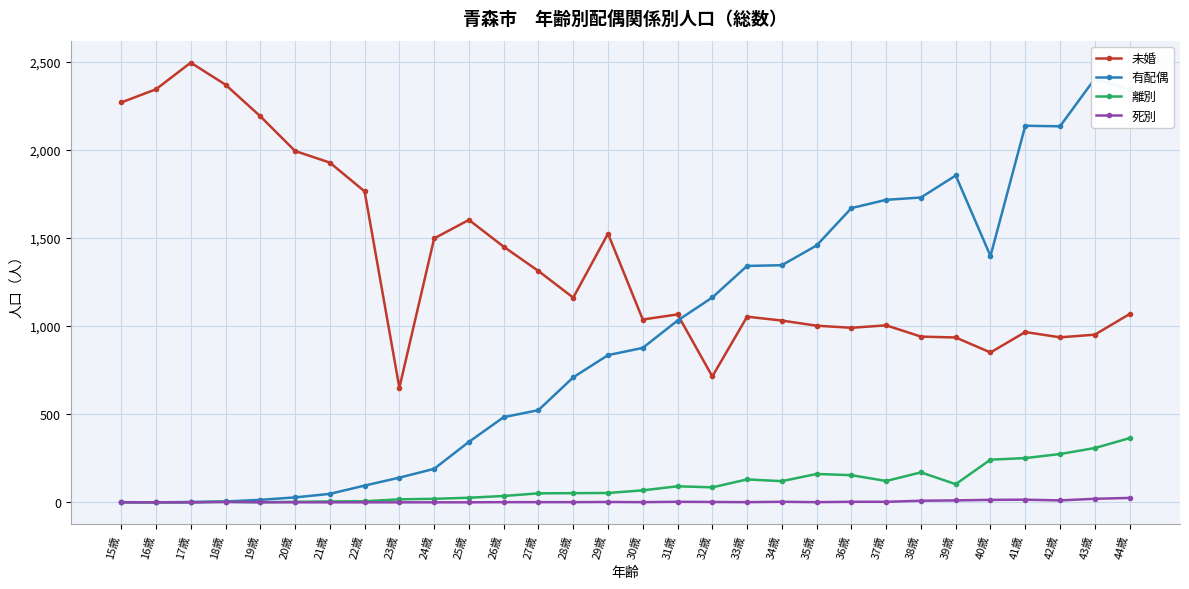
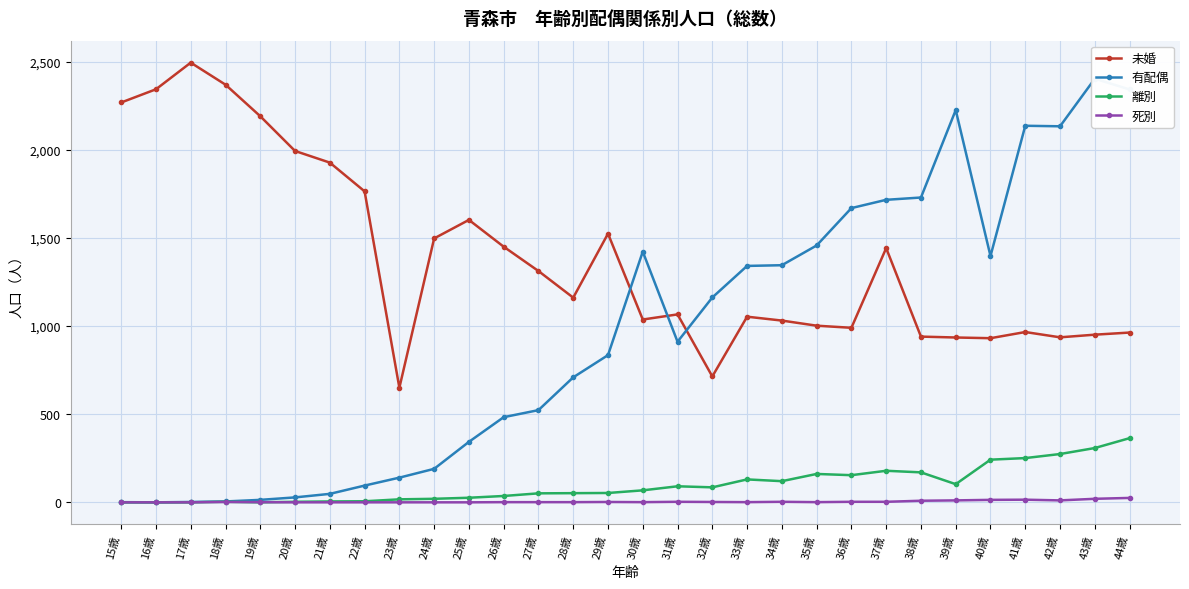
  {
    "未婚": {
      "15歳": "2,270",
      "16歳": "2,340",
      "17歳": "2,490",
      "18歳": "2,370",
      "19歳": "2,190",
      "20歳": "1,990",
      "21歳": "1,930",
      "22歳": "1,760",
      "23歳": "650",
      "24歳": "1,500",
      "25歳": "1,600",
      "26歳": "1,450",
      "27歳": "1,310",
      "28歳": "1,160",
      "29歳": "1,520",
      "30歳": "1,040",
      "31歳": "1,070",
      "32歳": "710",
      "33歳": "1,050",
      "34歳": "1,030",
      "35歳": "1,000",
      "36歳": "990",
-     "37歳": "1,000",
+     "37歳": "1,440",
      "38歳": "940",
      "39歳": "940",
-     "40歳": "850",
+     "40歳": "930",
      "41歳": "970",
      "42歳": "940",
      "43歳": "950",
-     "44歳": "1,070"
+     "44歳": "960"
    },
    "有配偶": {
      "20歳": "30",
      "21歳": "50",
      "22歳": "100",
      "23歳": "140",
      "24歳": "190",
      "25歳": "340",
      "26歳": "480",
      "27歳": "520",
      "28歳": "710",
      "29歳": "840",
-     "30歳": "880",
-     "31歳": "1,030",
+     "30歳": "1,420",
+     "31歳": "910",
      "32歳": "1,160",
      "33歳": "1,340",
      "34歳": "1,350",
      "35歳": "1,460",
      "36歳": "1,670",
      "37歳": "1,720",
      "38歳": "1,730",
-     "39歳": "1,850",
+     "39歳": "2,230",
      "40歳": "1,400",
      "41歳": "2,140",
      "42歳": "2,130"
    },
    "離別": {
      "23歳": "20",
      "24歳": "20",
      "25歳": "30",
      "26歳": "40",
      "27歳": "50",
      "28歳": "50",
      "29歳": "50",
      "30歳": "70",
      "31歳": "90",
      "32歳": "90",
      "33歳": "130",
      "34歳": "120",
      "35歳": "160",
      "36歳": "150",
-     "37歳": "120",
+     "37歳": "180",
      "38歳": "170",
      "39歳": "100",
      "40歳": "240",
      "41歳": "250",
      "42歳": "270",
      "43歳": "310",
      "44歳": "360"
    },
    "死別": {
      "23歳": "0",
      "24歳": "0",
      "25歳": "0",
      "26歳": "0",
      "27歳": "0",
      "28歳": "0",
      "29歳": "0",
      "30歳": "0",
      "31歳": "0",
      "32歳": "0",
      "33歳": "0",
      "34歳": "0",
      "35歳": "0",
      "36歳": "0",
      "37歳": "0",
      "38歳": "10",
      "39歳": "10",
      "40歳": "10",
      "41歳": "20",
      "42歳": "10",
      "43歳": "20",
      "44歳": "30"
    }
  }
